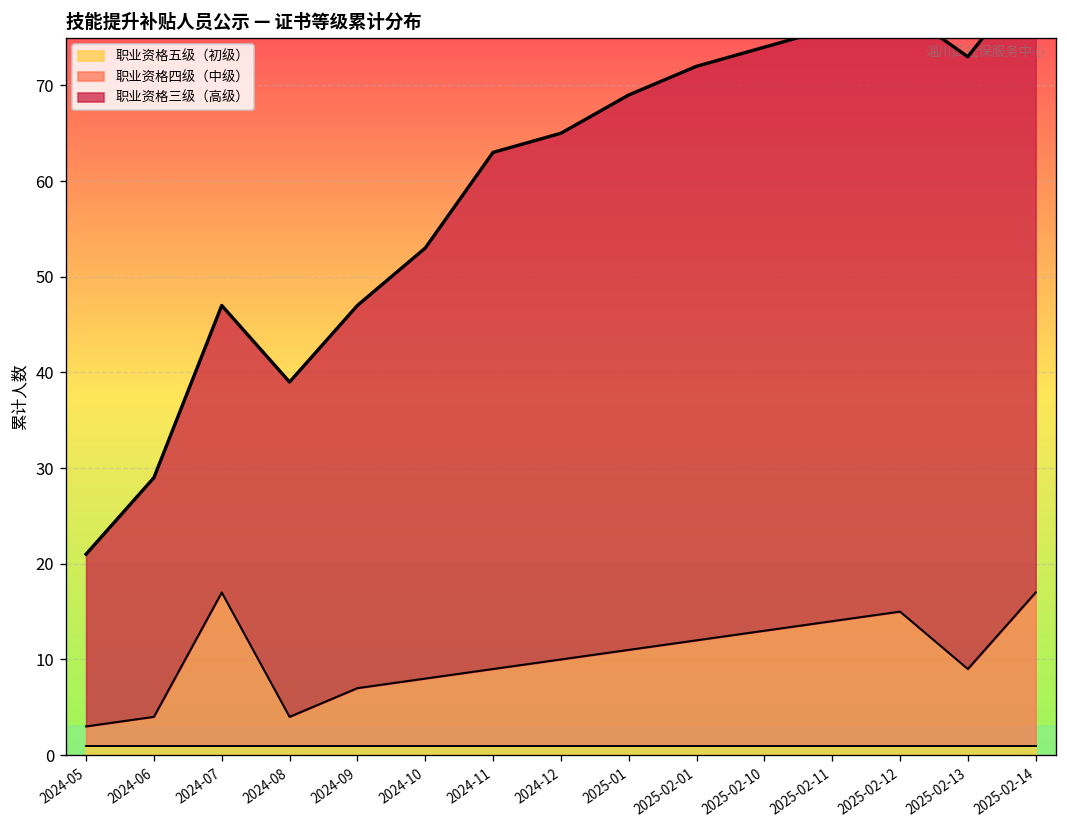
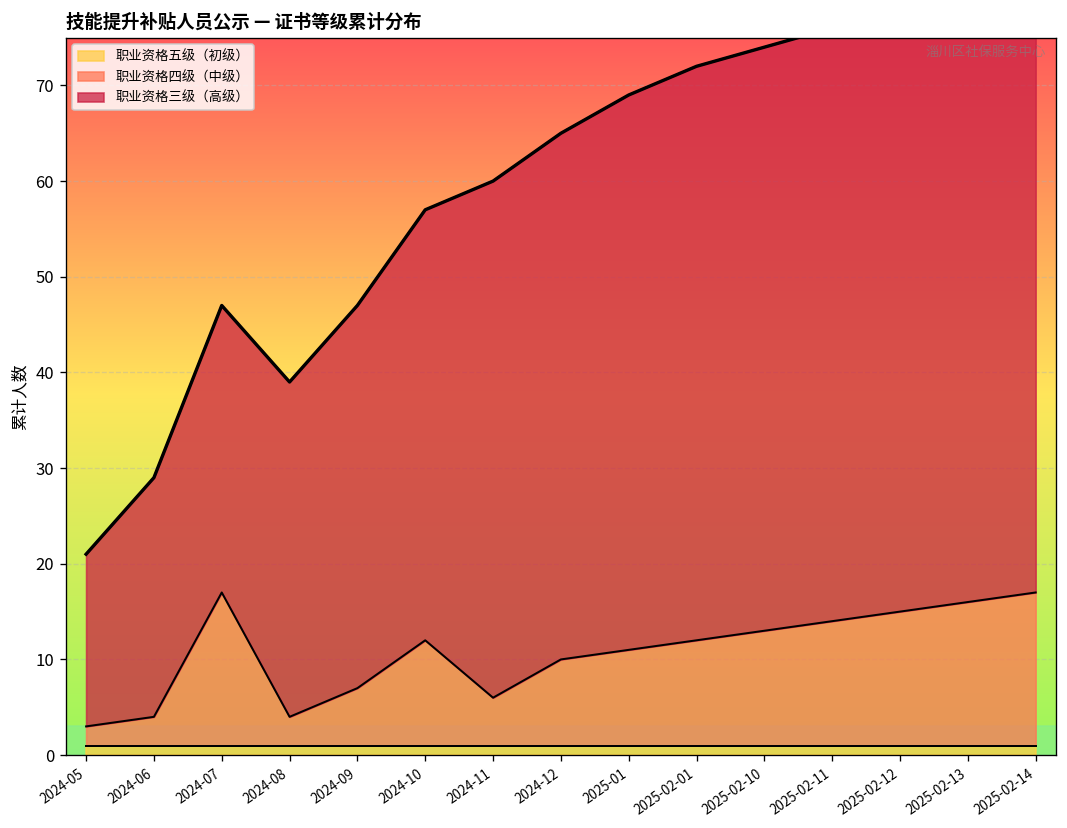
  {
    "职业资格四级（中级）": {
      "2024-06": 4,
      "2024-07": 17,
      "2024-08": 4,
      "2024-09": 7,
-     "2024-10": 8,
-     "2024-11": 9,
+     "2024-10": 12,
+     "2024-11": 6,
      "2024-12": 10,
      "2025-01": 11,
      "2025-02-01": 12,
      "2025-02-10": 13,
      "2025-02-11": 14,
      "2025-02-12": 15,
-     "2025-02-13": 9,
+     "2025-02-13": 16,
      "2025-02-14": 17
    },
    "职业资格三级（高级）": {
      "2024-05": 21,
      "2024-06": 29,
      "2024-07": 47,
      "2024-08": 39,
      "2024-09": 47,
      "2024-10": 45,
      "2024-11": 54,
      "2024-12": 65,
      "2025-01": 69,
      "2025-02-01": 72,
      "2025-02-10": 74
    }
  }
